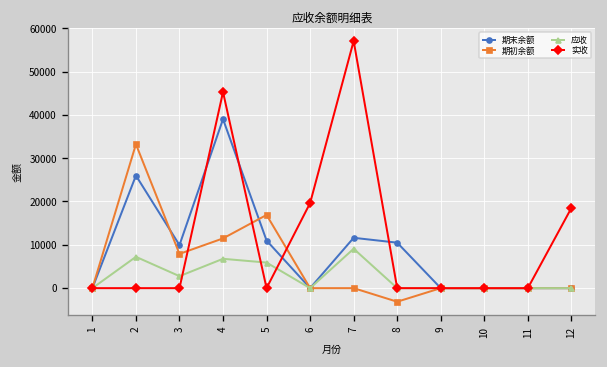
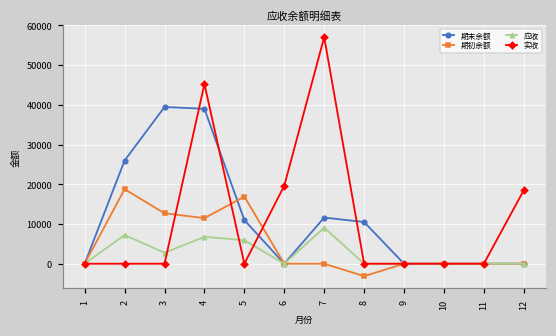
  {
    "期末余额": {
      "2": 26000,
-     "3": 10000,
+     "3": 39000,
      "4": 39000,
      "5": 11000,
      "7": 12000,
      "8": 10000
    },
    "期初余额": {
-     "2": 33000,
-     "3": 8000,
+     "2": 19000,
+     "3": 13000,
      "4": 11000,
      "5": 17000,
      "7": 0,
      "8": -3000
    },
    "应收": {
      "2": 7000,
      "3": 3000,
      "4": 7000,
      "5": 6000,
      "7": 9000
    },
    "实收": {
      "2": 0,
      "3": 0,
      "4": 45000,
      "5": 0,
      "6": 20000,
      "7": 57000,
      "12": 18000
    }
  }
